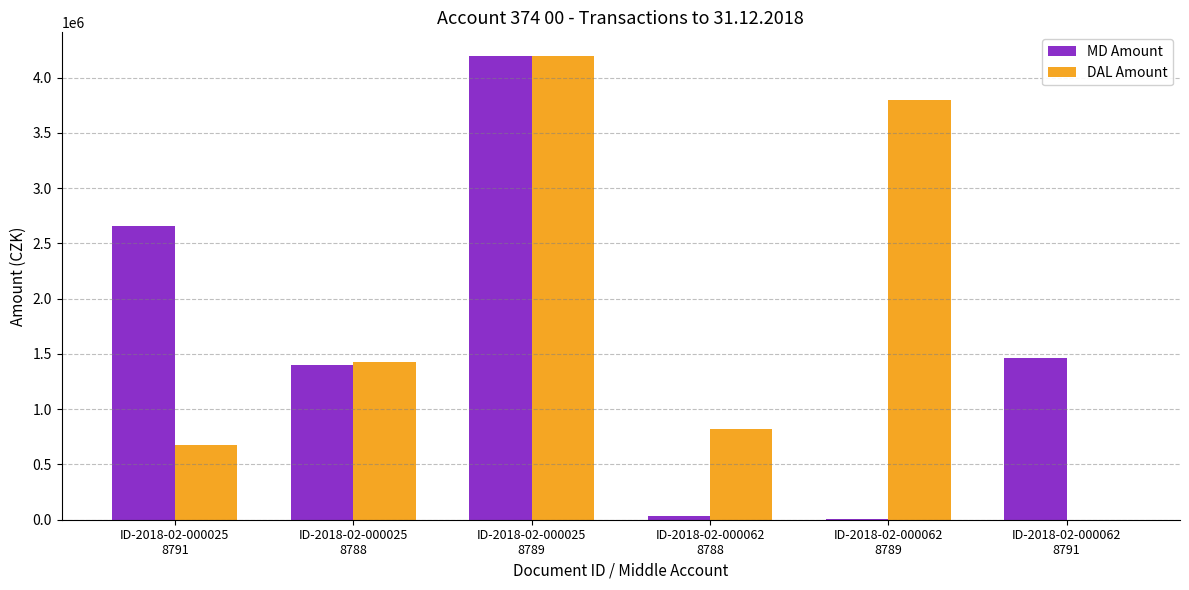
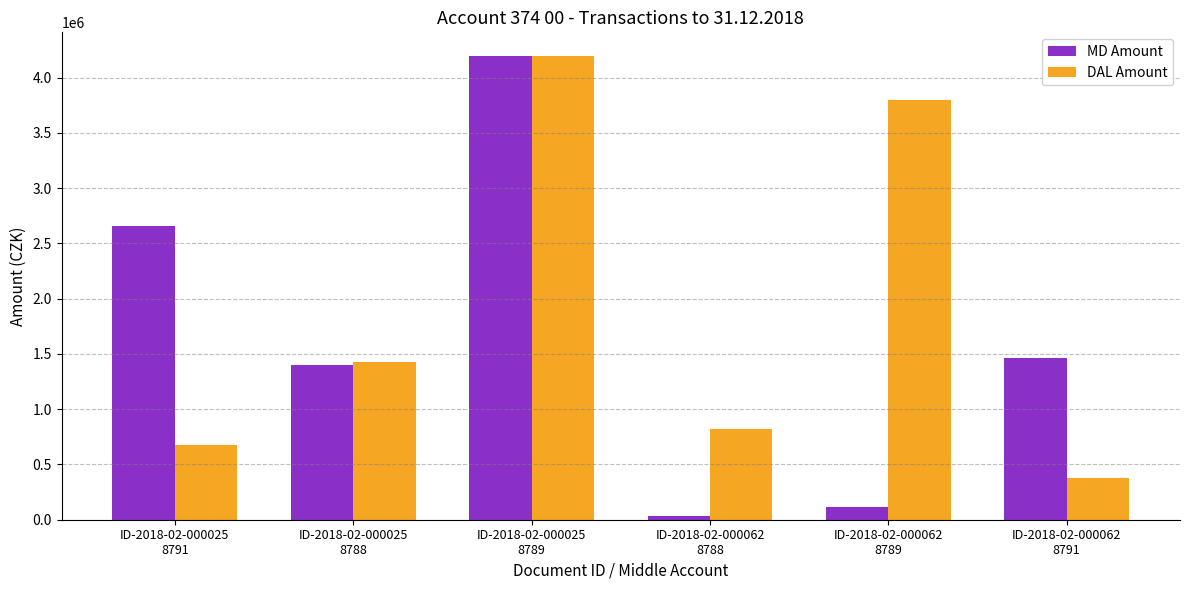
  {
    "MD Amount": {
      "ID-2018-02-000025 8791": 2660000,
      "ID-2018-02-000025 8788": 1400000,
      "ID-2018-02-000025 8789": 4200000,
      "ID-2018-02-000062 8788": 30000,
-     "ID-2018-02-000062 8789": 10000,
+     "ID-2018-02-000062 8789": 110000,
      "ID-2018-02-000062 8791": 1470000
    },
    "DAL Amount": {
      "ID-2018-02-000025 8791": 680000,
      "ID-2018-02-000025 8788": 1430000,
      "ID-2018-02-000025 8789": 4200000,
      "ID-2018-02-000062 8788": 820000,
      "ID-2018-02-000062 8789": 3800000,
-     "ID-2018-02-000062 8791": 0
+     "ID-2018-02-000062 8791": 380000
    }
  }
